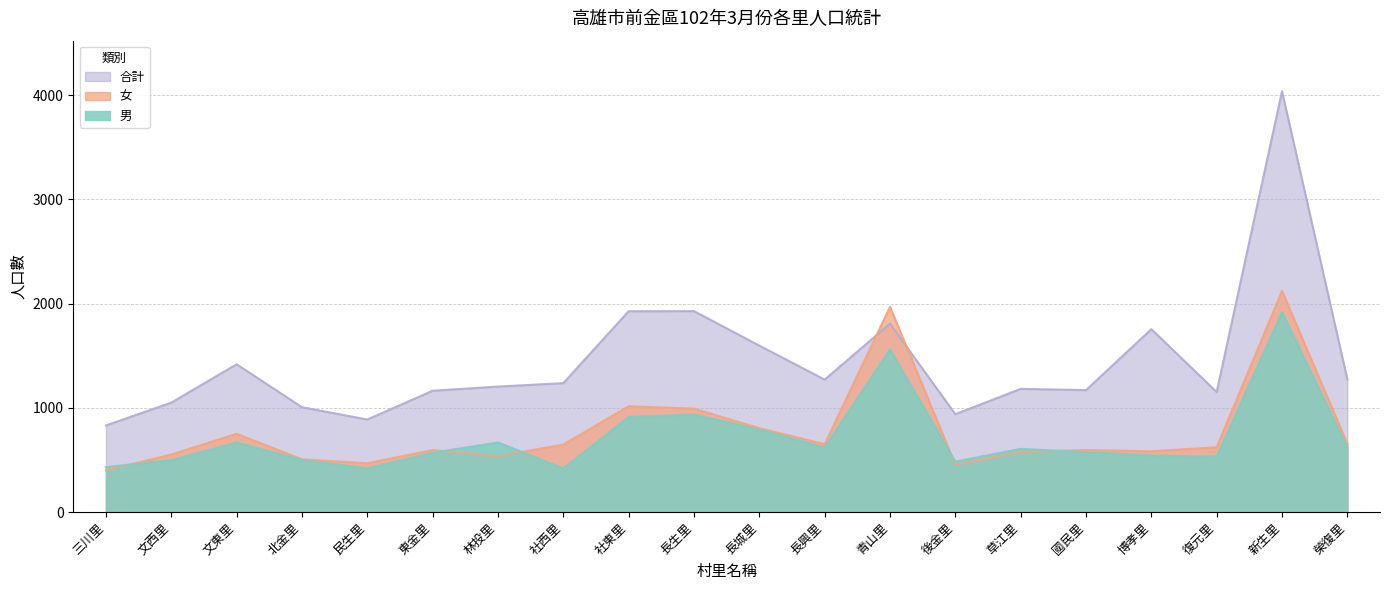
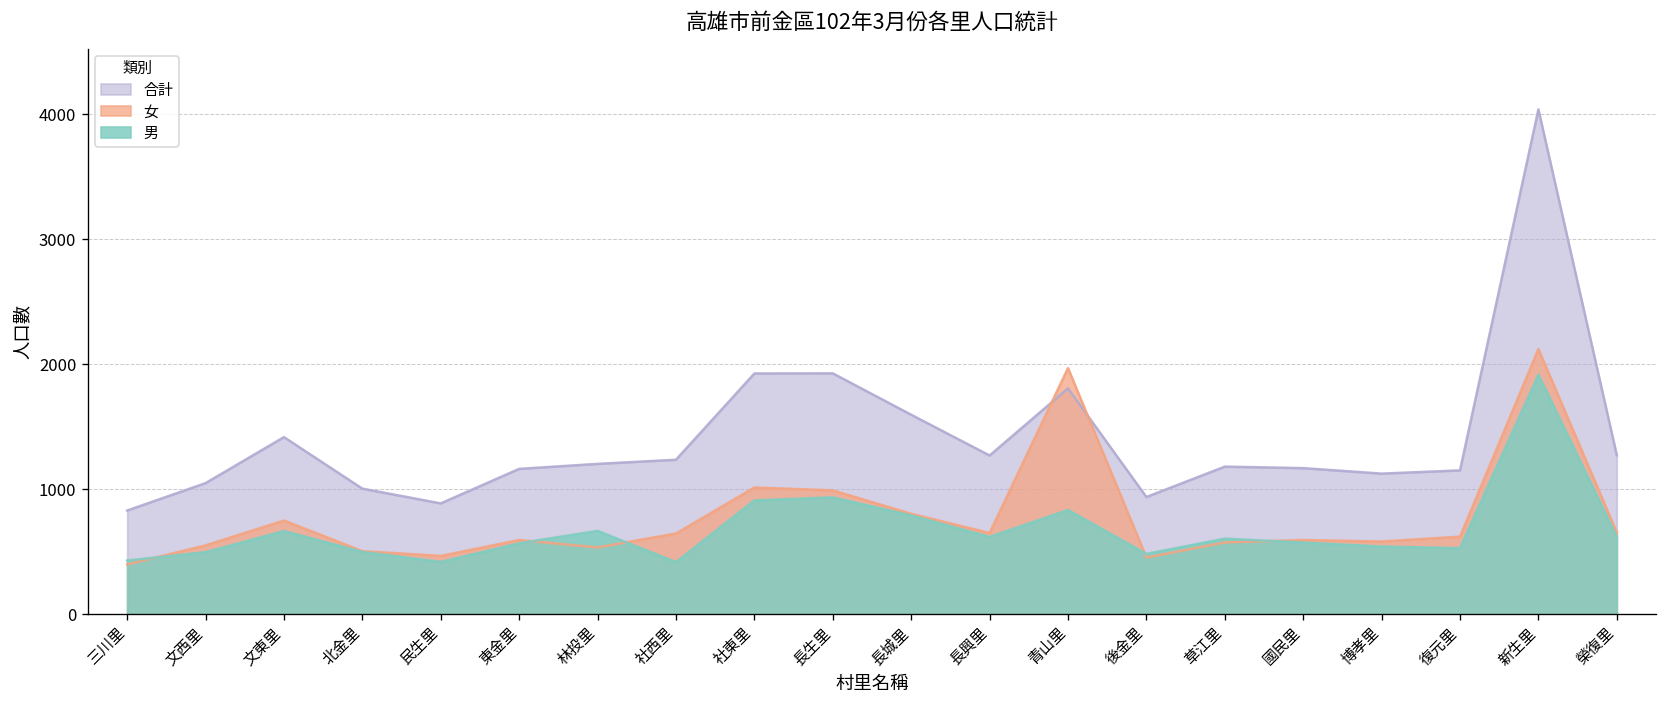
  {
    "合計": {
      "三川里": 830,
      "文西里": 1050,
      "文東里": 1420,
      "北金里": 1010,
      "民生里": 890,
      "東金里": 1160,
      "林投里": 1200,
      "社西里": 1240,
      "社東里": 1930,
      "長生里": 1930,
      "長城里": 1600,
      "長興里": 1270,
      "青山里": 1810,
      "後金里": 940,
      "草江里": 1180,
      "國民里": 1170,
-     "博孝里": 1760,
+     "博孝里": 1130,
      "復元里": 1150,
      "新生里": 4040,
      "榮復里": 1270
    },
    "女": {
      "三川里": 400,
      "文西里": 550,
      "文東里": 750,
      "民生里": 470,
      "東金里": 600,
      "林投里": 540,
      "社西里": 650,
      "社東里": 1020,
      "長生里": 990,
      "長興里": 650,
      "青山里": 1970,
      "後金里": 460,
      "草江里": 580,
      "博孝里": 580,
      "復元里": 620,
      "新生里": 2120,
      "榮復里": 650
    },
    "男": {
      "三川里": 430,
      "文西里": 500,
      "文東里": 670,
      "民生里": 420,
      "東金里": 570,
      "林投里": 670,
      "社西里": 420,
      "社東里": 910,
      "長生里": 940,
      "長興里": 620,
-     "青山里": 1560,
+     "青山里": 840,
      "後金里": 480,
      "草江里": 610,
      "博孝里": 540,
      "復元里": 530,
      "新生里": 1920,
      "榮復里": 620
    }
  }
